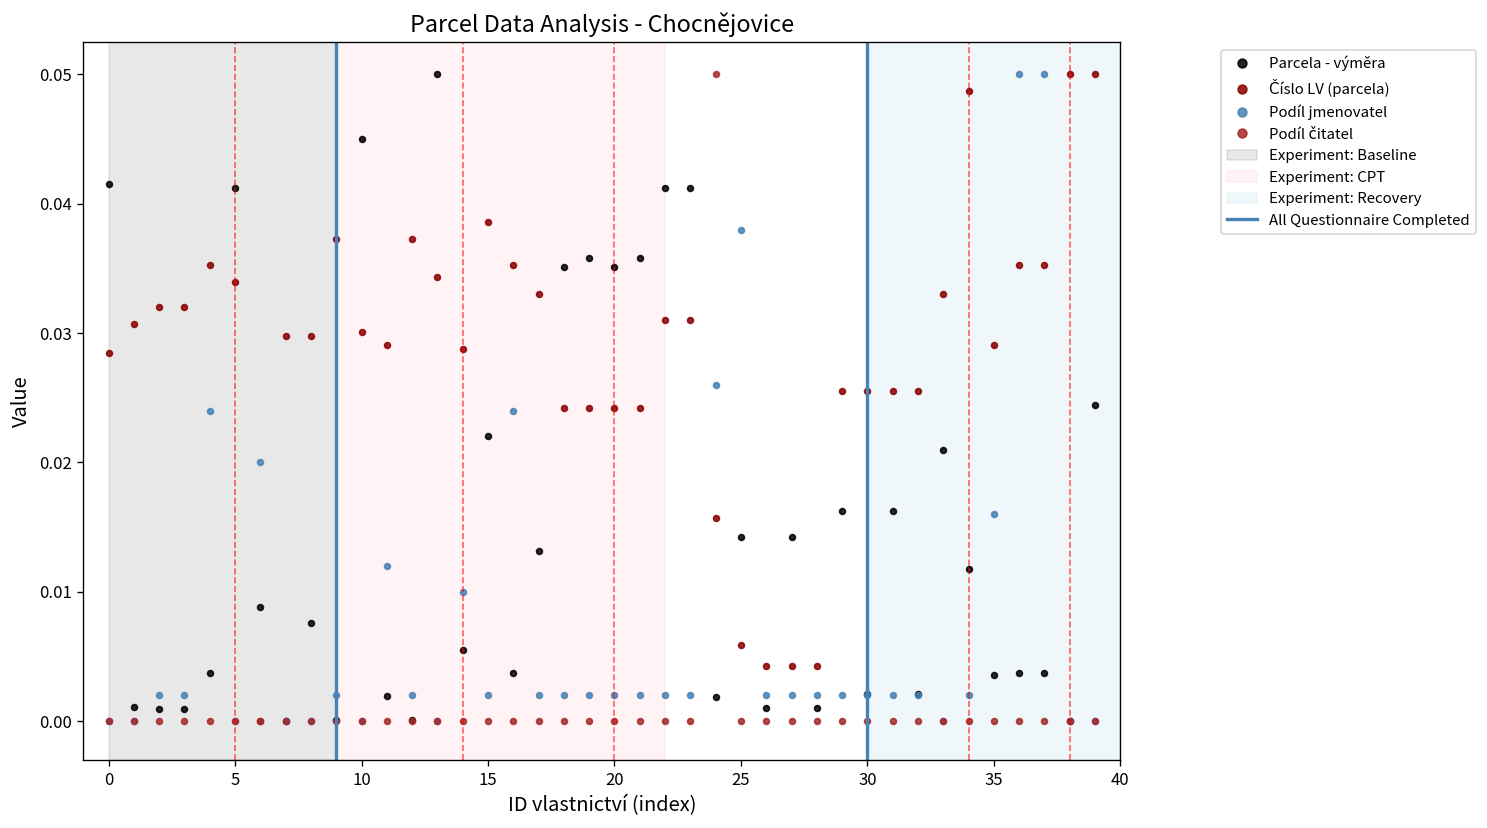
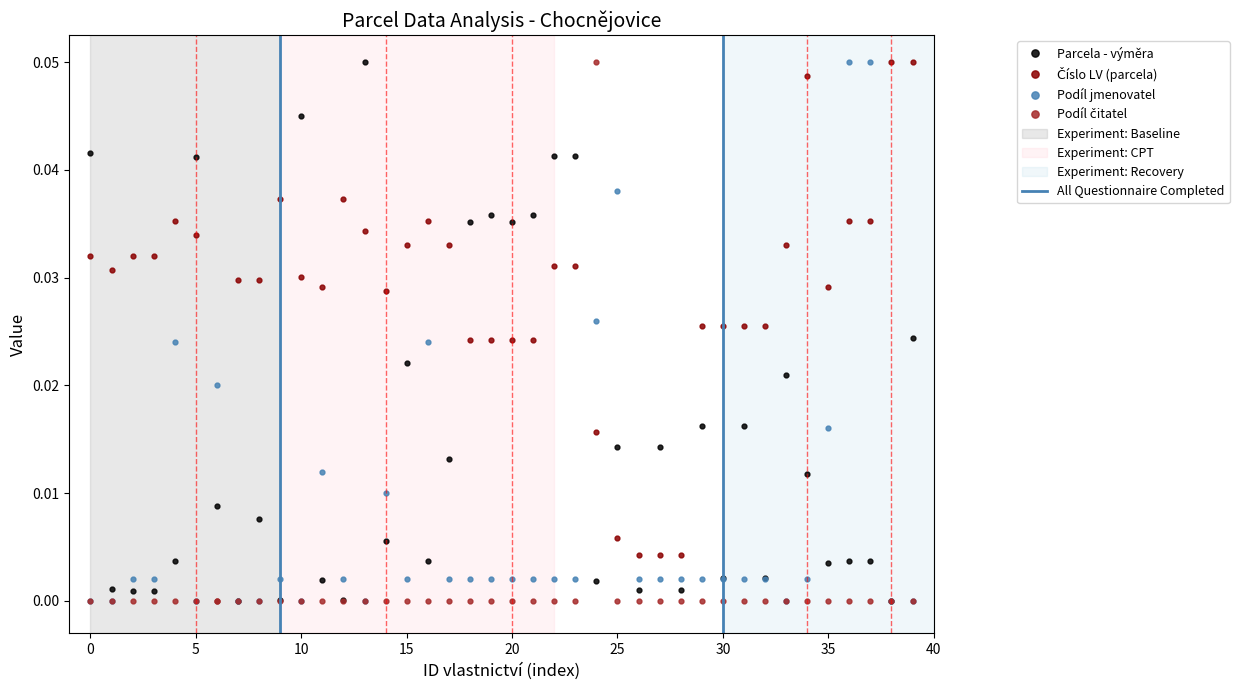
  {
    "Parcela - výměra": {
      "0": 0.0416,
      "5": 0.0412,
      "10": 0.0450,
      "15": 0.0221,
      "20": 0.0351,
      "25": 0.0142,
      "35": 0.0035
    },
    "Číslo LV (parcela)": {
-     "0": 0.0284,
+     "0": 0.0320,
      "5": 0.0340,
      "10": 0.0301,
-     "15": 0.0386,
+     "15": 0.0330,
      "20": 0.0242,
      "25": 0.0059,
      "30": 0.0255,
      "35": 0.0291
    },
    "Podíl jmenovatel": {
      "15": 0.0020,
      "20": 0.0020,
      "25": 0.0380,
      "35": 0.0160
    },
    "Podíl čitatel": {
      "15": 0.0000,
      "20": 0.0000,
      "25": 0.0000,
      "30": 0.0000,
      "35": 0.0000
    }
  }
